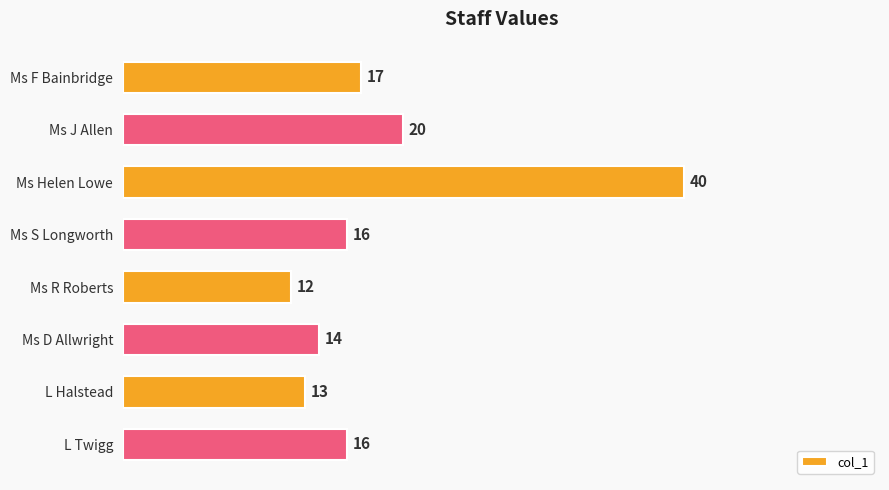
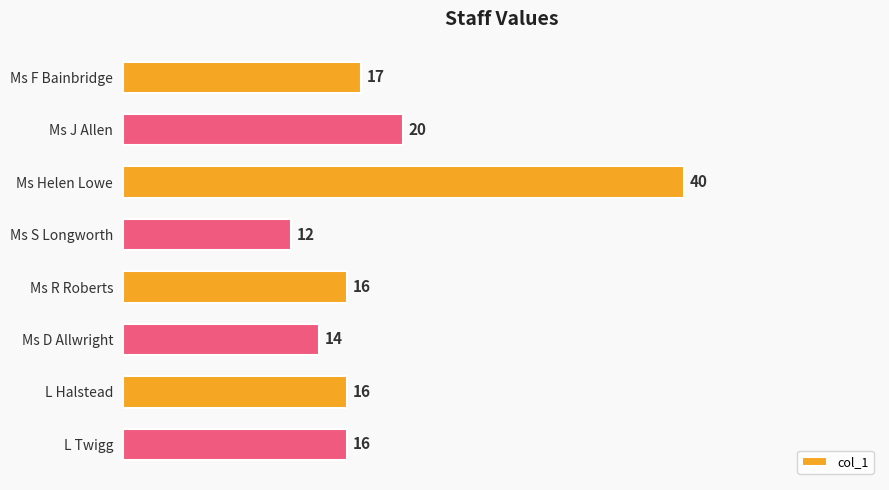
  {
    "Ms F Bainbridge": 17,
    "Ms J Allen": 20,
    "Ms Helen Lowe": 40,
-   "Ms S Longworth": 16,
-   "Ms R Roberts": 12,
+   "Ms S Longworth": 12,
+   "Ms R Roberts": 16,
    "Ms D Allwright": 14,
-   "L Halstead": 13,
+   "L Halstead": 16,
    "L Twigg": 16
  }
